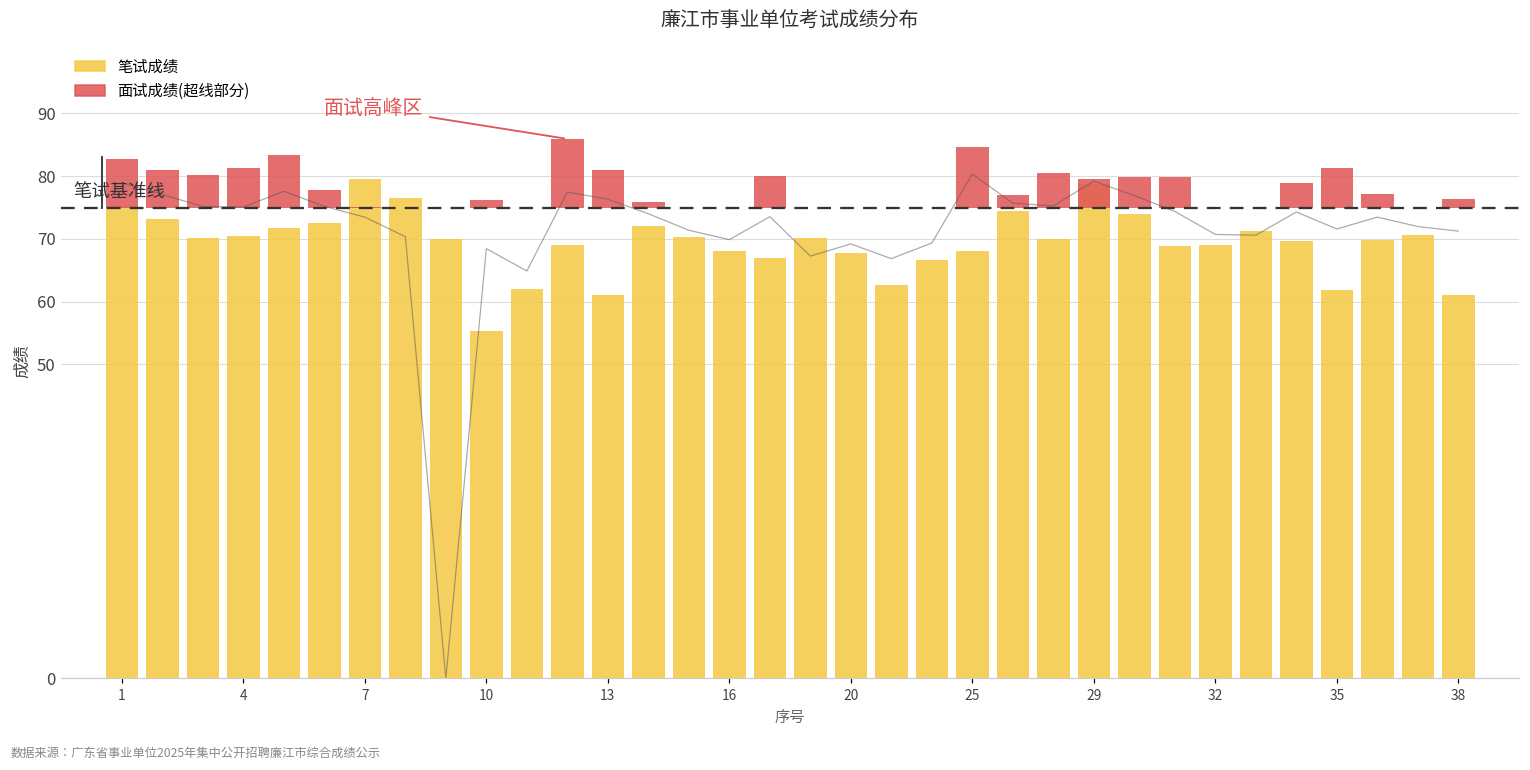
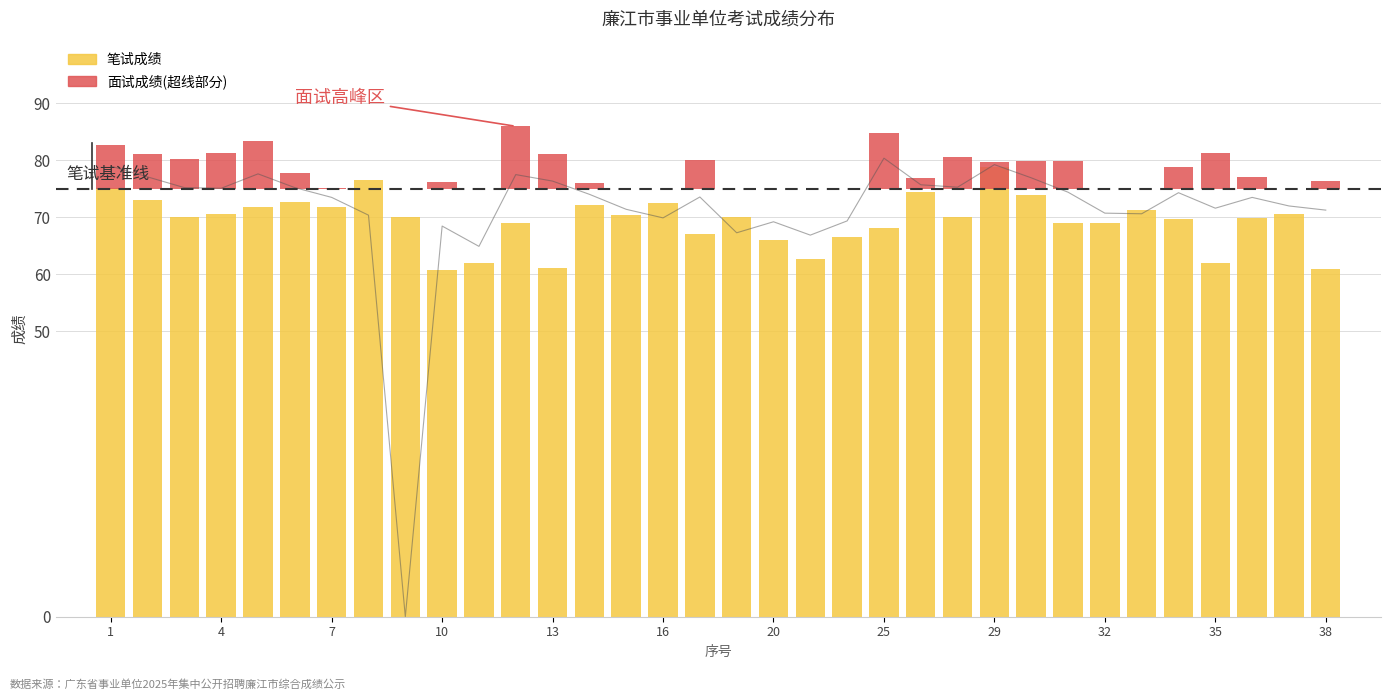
  {
    "笔试成绩": {
      "1": 75,
      "4": 71,
-     "7": 80,
-     "10": 55,
+     "7": 72,
+     "10": 61,
      "13": 61,
-     "16": 68,
-     "20": 68,
+     "16": 73,
+     "20": 66,
      "25": 68,
      "32": 69,
      "35": 62,
      "38": 61
    }
  }
